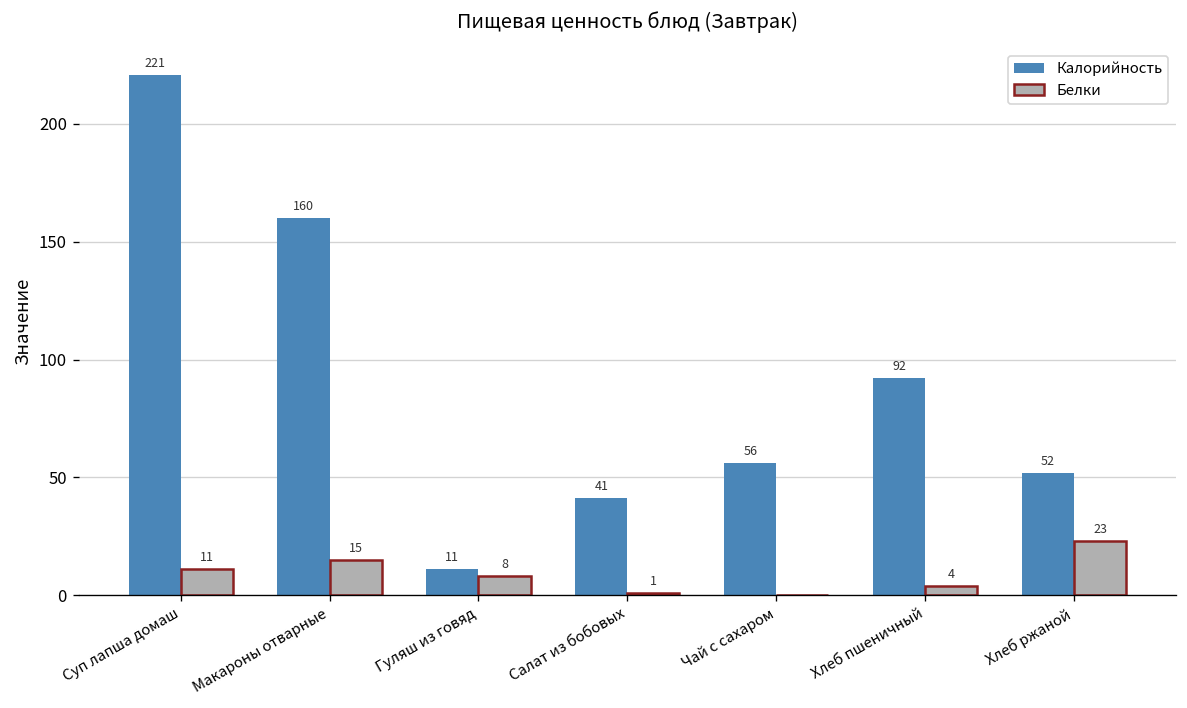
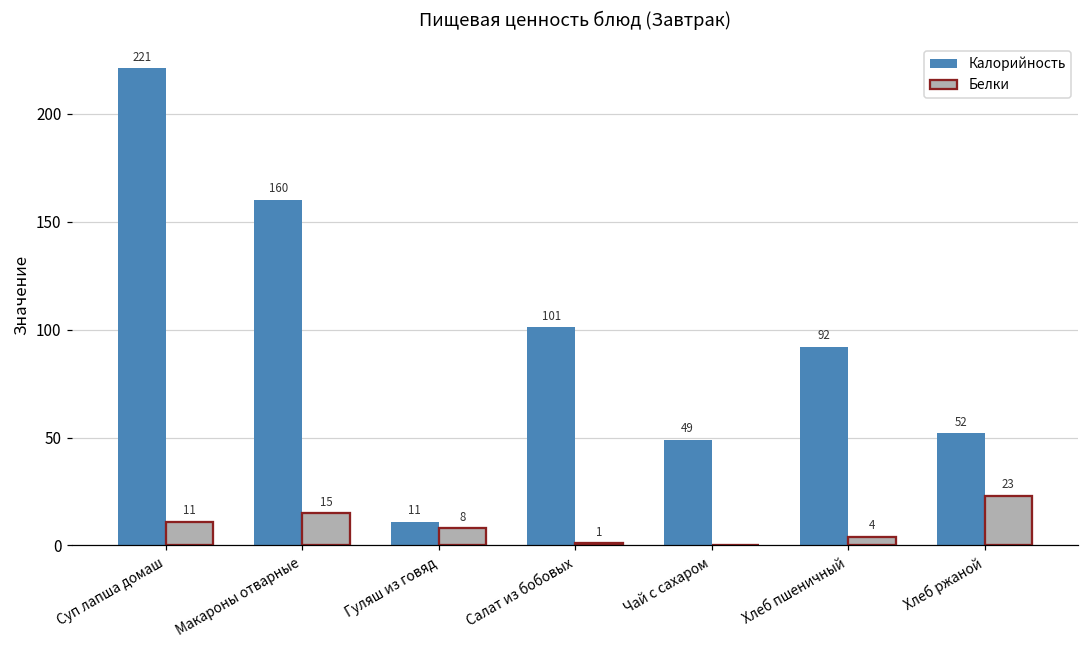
  {
    "Калорийность": {
      "Суп лапша домаш": 221,
      "Макароны отварные": 160,
      "Гуляш из говяд": 11,
-     "Салат из бобовых": 41,
-     "Чай с сахаром": 56,
+     "Салат из бобовых": 101,
+     "Чай с сахаром": 49,
      "Хлеб пшеничный": 92,
      "Хлеб ржаной": 52
    },
    "Белки": {
      "Суп лапша домаш": 11,
      "Макароны отварные": 15,
      "Гуляш из говяд": 8,
      "Салат из бобовых": 1,
      "Хлеб пшеничный": 4,
      "Хлеб ржаной": 23
    }
  }
